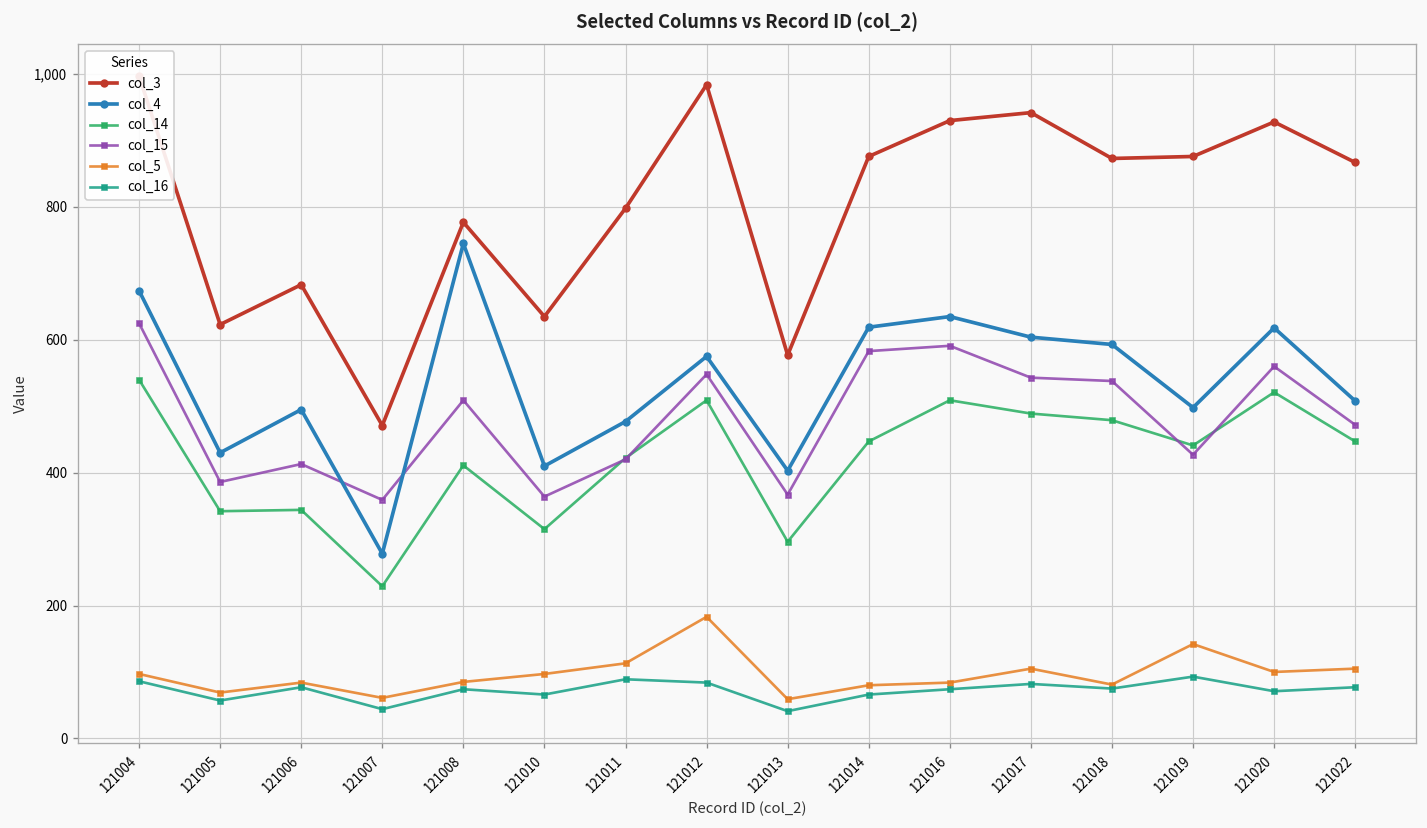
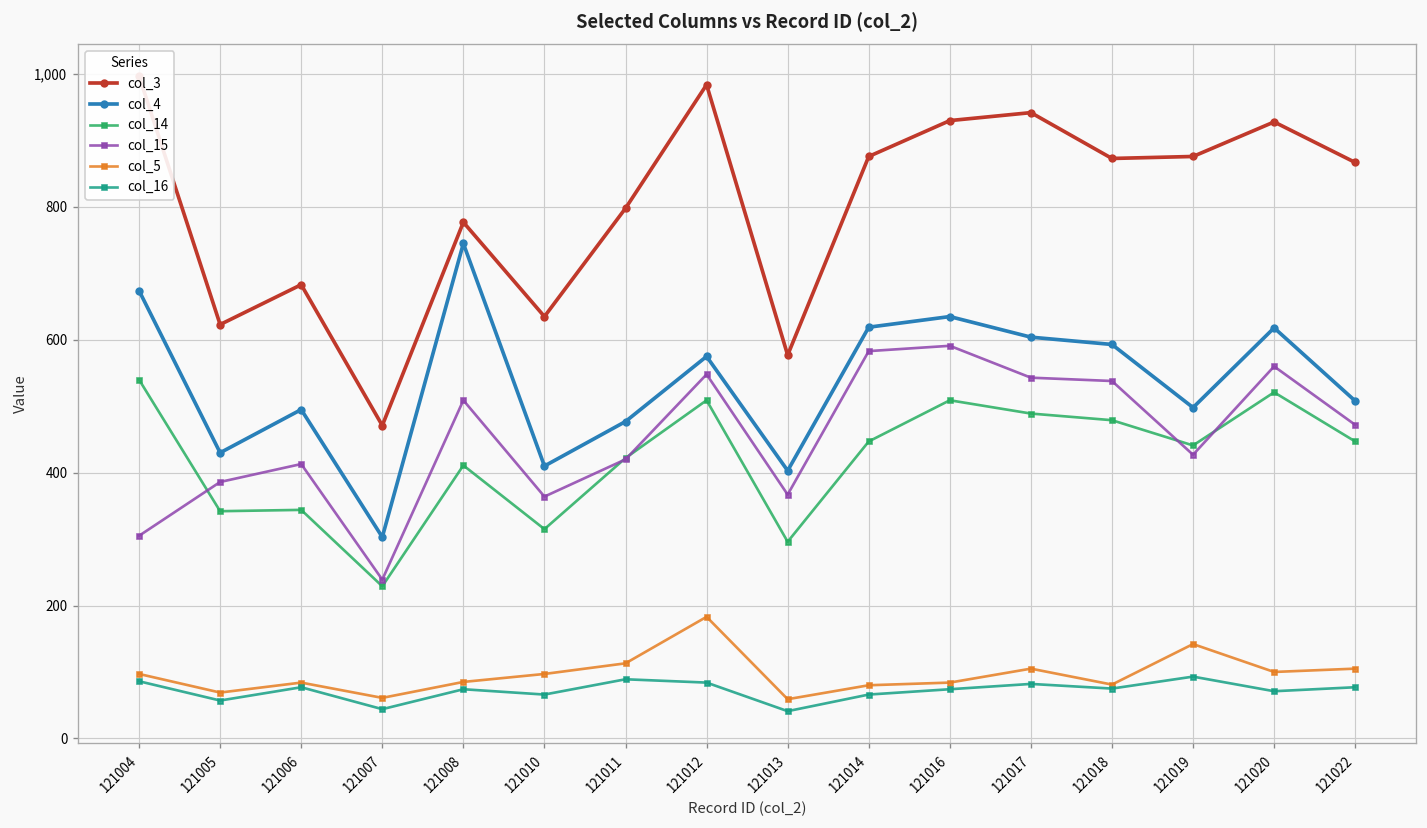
  {
    "col_3": {
      "121005": 620,
      "121006": 680,
      "121007": 470,
      "121008": 780,
      "121010": 640,
      "121011": 800,
      "121012": 980,
      "121013": 580,
      "121014": 880,
      "121016": 930,
      "121017": 940,
      "121018": 870,
      "121019": 880,
      "121020": 930,
      "121022": 870
    },
    "col_4": {
      "121004": 670,
      "121005": 430,
      "121006": 500,
-     "121007": 280,
+     "121007": 300,
      "121008": 750,
      "121010": 410,
      "121011": 480,
      "121012": 580,
      "121013": 400,
      "121014": 620,
      "121016": 640,
      "121017": 600,
      "121018": 590,
      "121019": 500,
      "121020": 620,
      "121022": 510
    },
    "col_15": {
-     "121004": 630,
+     "121004": 310,
      "121005": 390,
      "121006": 410,
-     "121007": 360,
+     "121007": 240,
      "121008": 510,
      "121010": 360,
      "121012": 550,
      "121013": 370,
      "121014": 580,
      "121016": 590,
      "121017": 540,
      "121018": 540,
      "121019": 430,
      "121020": 560,
      "121022": 470
    },
    "col_5": {
      "121004": 100,
      "121005": 70,
      "121006": 80,
      "121007": 60,
      "121008": 90,
      "121010": 100,
      "121011": 110,
      "121012": 180,
      "121013": 60,
      "121014": 80,
      "121016": 80,
      "121017": 110,
      "121018": 80,
      "121019": 140,
      "121020": 100,
      "121022": 110
    }
  }
